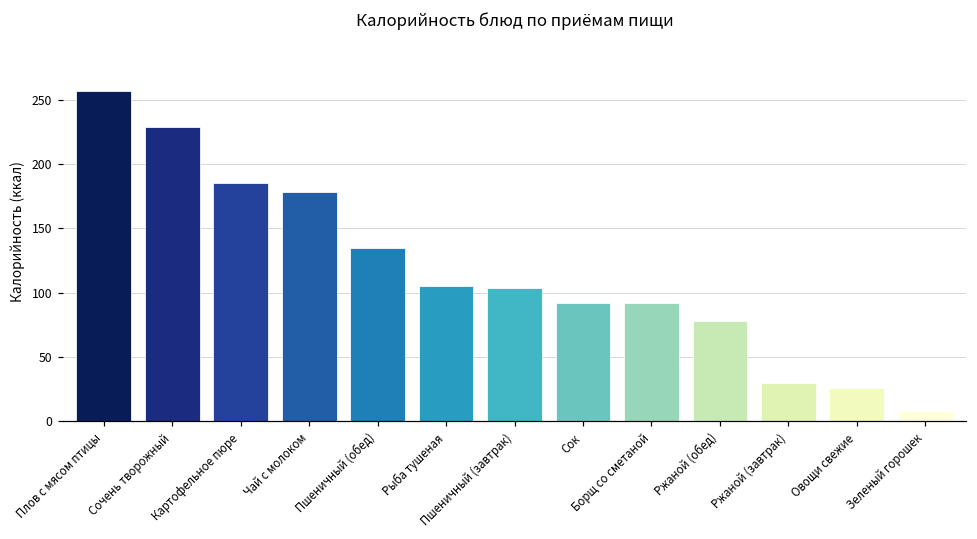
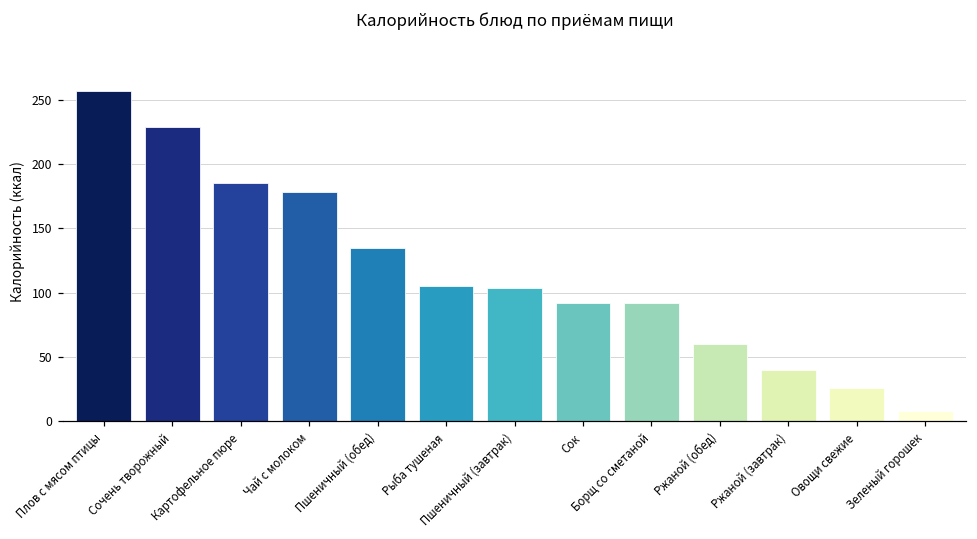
  {
    "Плов с мясом птицы": 257,
    "Сочень творожный": 229,
    "Картофельное пюре": 185,
    "Чай с молоком": 178,
    "Пшеничный (обед)": 135,
    "Рыба тушеная": 105,
    "Пшеничный (завтрак)": 104,
    "Сок": 92,
    "Борщ со сметаной": 92,
-   "Ржаной (обед)": 78,
-   "Ржаной (завтрак)": 30,
+   "Ржаной (обед)": 60,
+   "Ржаной (завтрак)": 40,
    "Овощи свежие": 26,
    "Зеленый горошек": 8
  }
